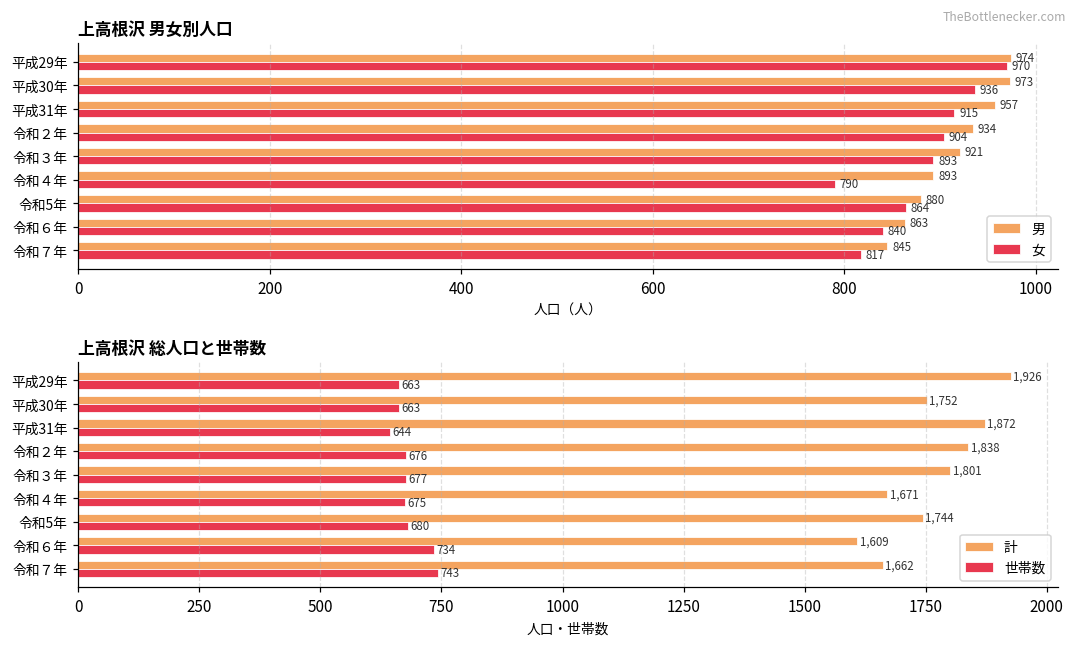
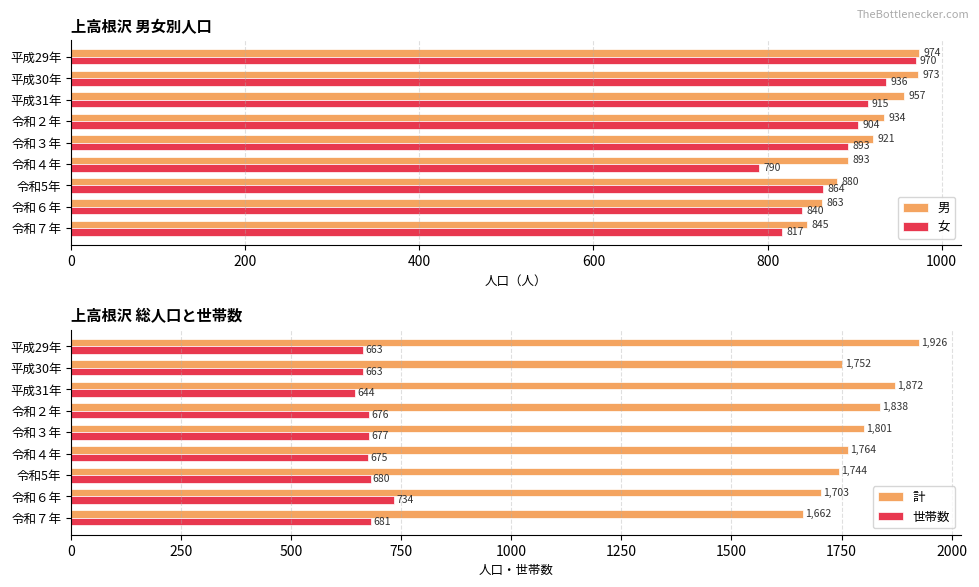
  {
    "上高根沢 男女別人口": {
      "男": {
        "平成30年": "973",
        "平成31年": "957",
        "令和２年": "934",
        "令和３年": "921",
        "令和４年": "893",
        "令和5年": "880",
        "令和６年": "863",
        "令和７年": "845"
      },
      "女": {
        "平成30年": "936",
        "平成31年": "915",
        "令和２年": "904",
        "令和３年": "893",
        "令和４年": "790",
        "令和5年": "864",
        "令和６年": "840",
        "令和７年": "817"
      }
    },
    "上高根沢 総人口と世帯数": {
      "計": {
        "平成29年": "1,926",
        "平成30年": "1,752",
        "平成31年": "1,872",
        "令和２年": "1,838",
        "令和３年": "1,801",
-       "令和４年": "1,671",
+       "令和４年": "1,764",
        "令和5年": "1,744",
-       "令和６年": "1,609",
+       "令和６年": "1,703",
        "令和７年": "1,662"
      },
      "世帯数": {
        "平成29年": "663",
        "平成30年": "663",
        "平成31年": "644",
        "令和２年": "676",
        "令和３年": "677",
        "令和４年": "675",
        "令和5年": "680",
        "令和６年": "734",
-       "令和７年": "743"
+       "令和７年": "681"
      }
    }
  }
